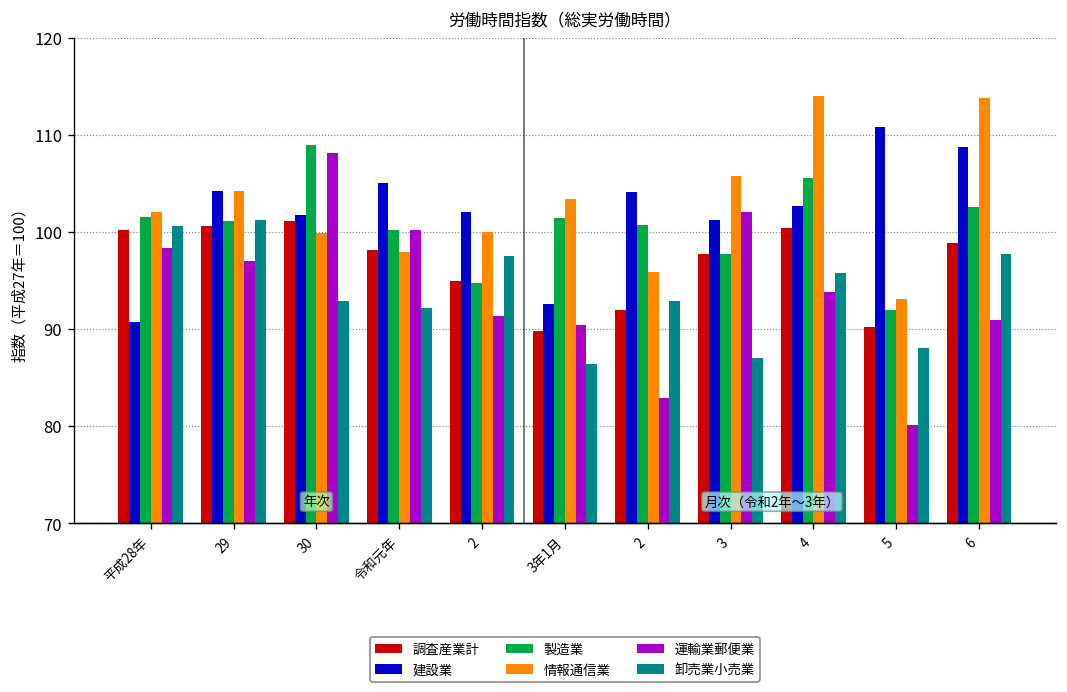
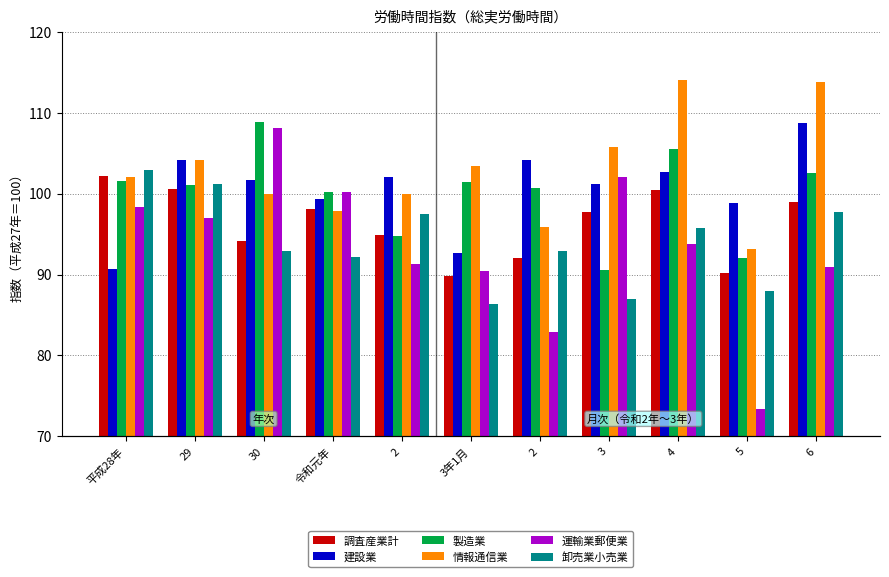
  {
    "調査産業計": {
-     "平成28年": 100,
+     "平成28年": 102,
      "29": 101,
-     "30": 101,
+     "30": 94,
      "令和元年": 98,
      "3年1月": 90,
      "3": 98,
      "4": 100,
      "5": 90,
      "6": 99
    },
    "建設業": {
      "平成28年": 91,
      "29": 104,
      "30": 102,
-     "令和元年": 105,
+     "令和元年": 99,
      "3年1月": 93,
      "3": 101,
      "4": 103,
-     "5": 111,
+     "5": 99,
      "6": 109
    },
    "製造業": {
      "平成28年": 102,
      "29": 101,
      "30": 109,
      "令和元年": 100,
      "3年1月": 101,
-     "3": 98,
+     "3": 91,
      "4": 106,
      "5": 92,
      "6": 103
    },
    "情報通信業": {
      "平成28年": 102,
      "29": 104,
      "30": 100,
      "令和元年": 98,
      "3年1月": 103,
      "3": 106,
      "4": 114,
      "5": 93,
      "6": 114
    },
    "運輸業郵便業": {
      "平成28年": 98,
      "29": 97,
      "30": 108,
      "令和元年": 100,
      "3年1月": 90,
      "3": 102,
      "4": 94,
-     "5": 80,
+     "5": 73,
      "6": 91
    },
    "卸売業小売業": {
-     "平成28年": 101,
+     "平成28年": 103,
      "29": 101,
      "30": 93,
      "令和元年": 92,
      "3年1月": 86,
      "3": 87,
      "4": 96,
      "5": 88,
      "6": 98
    }
  }
